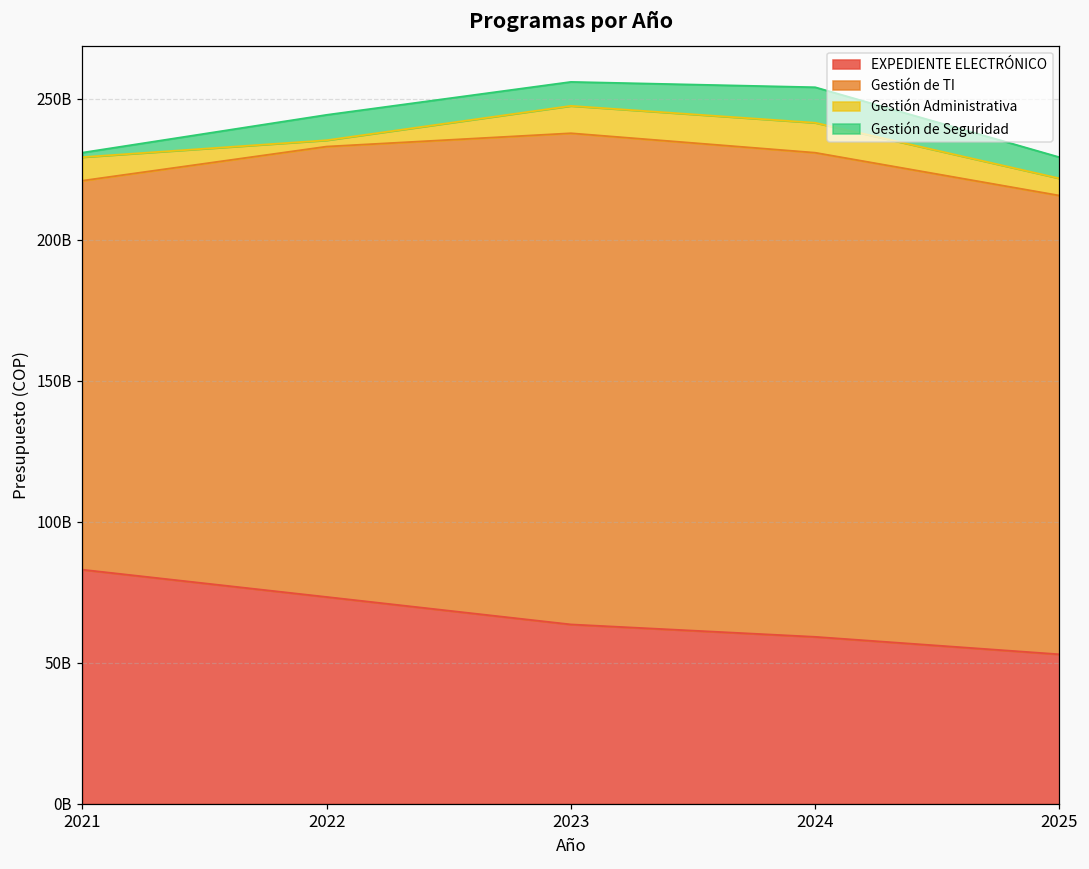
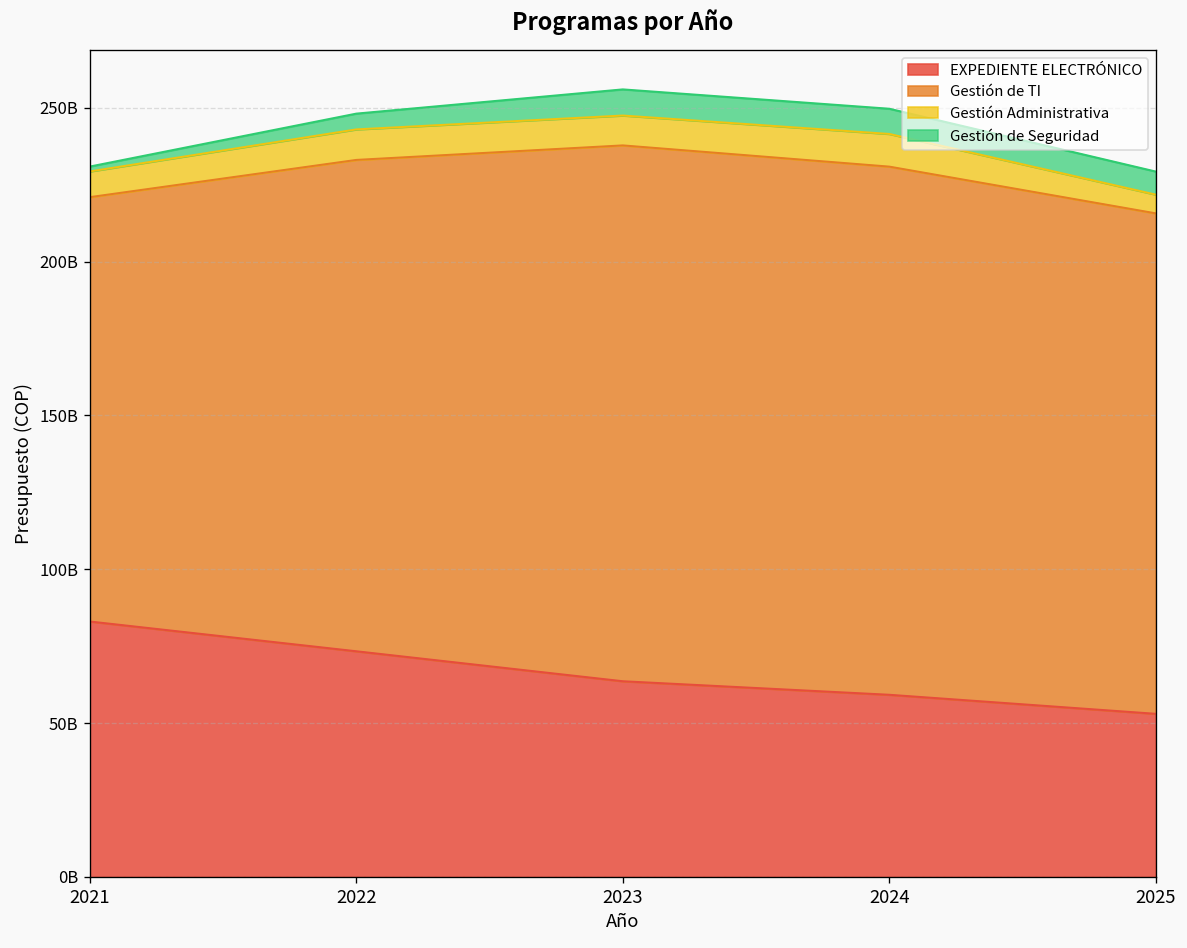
  {
    "Gestión Administrativa": {
      "2021": 8000000000,
-     "2022": 2000000000,
+     "2022": 10000000000,
      "2023": 10000000000,
      "2024": 11000000000,
      "2025": 6000000000
    },
    "Gestión de Seguridad": {
      "2021": 2000000000,
-     "2022": 9000000000,
+     "2022": 5000000000,
      "2023": 9000000000,
-     "2024": 13000000000,
+     "2024": 8000000000,
      "2025": 8000000000
    }
  }
